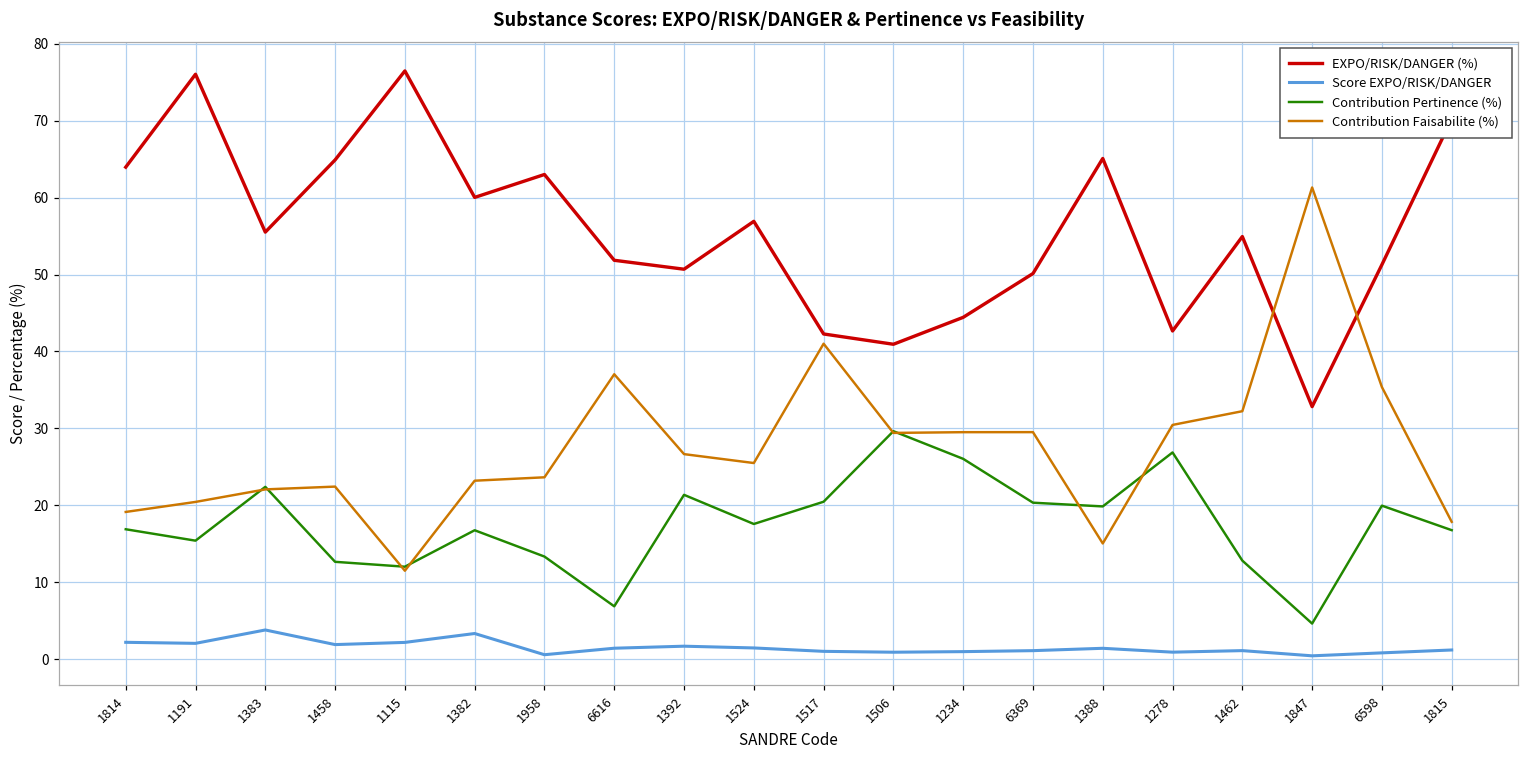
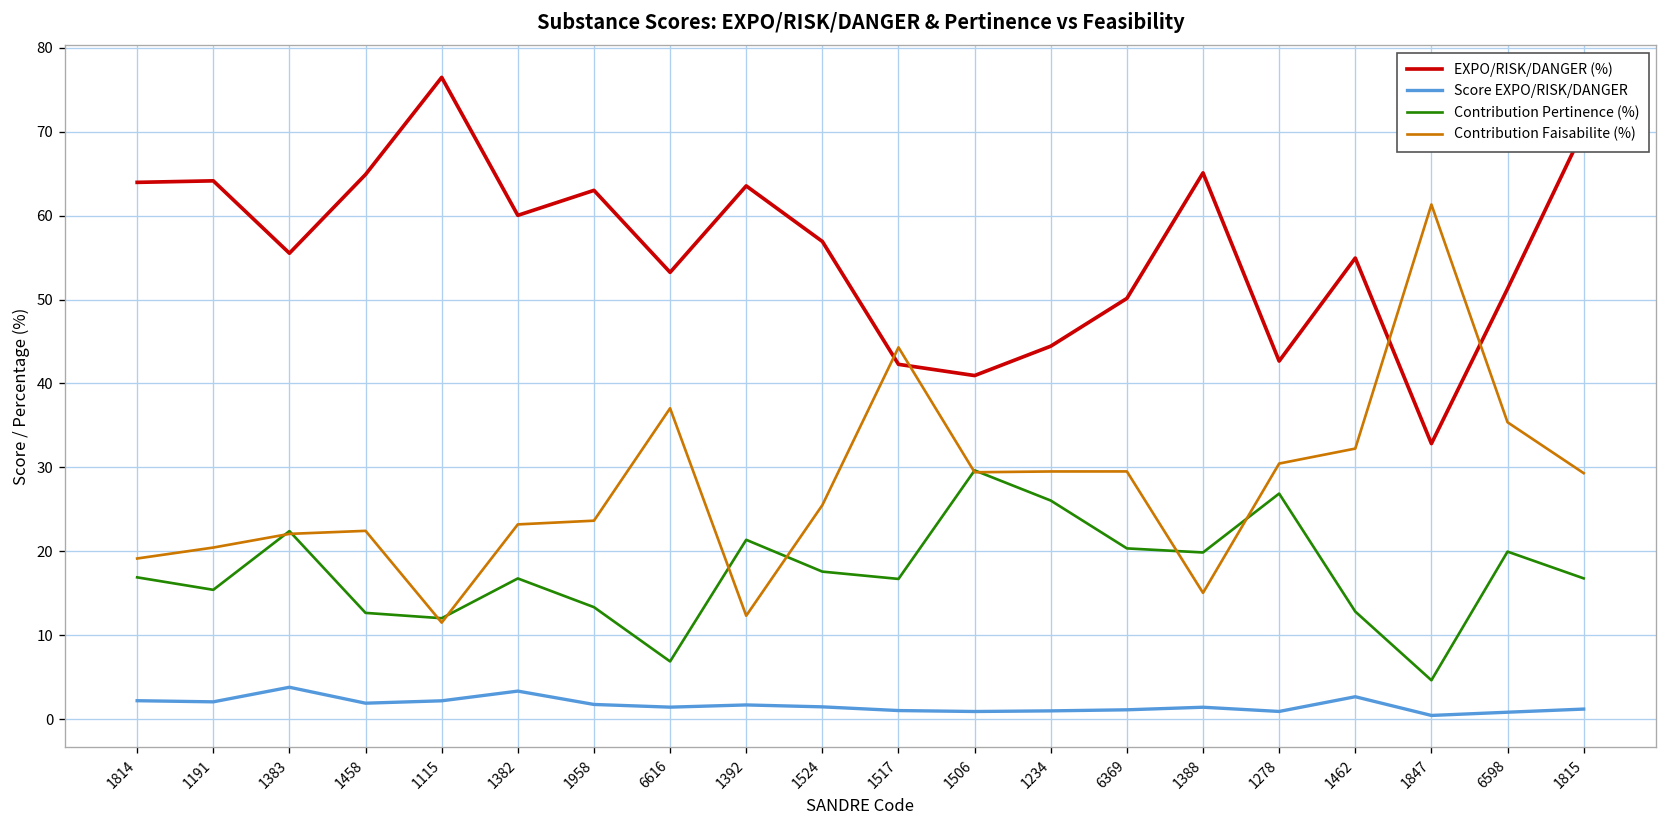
  {
    "EXPO/RISK/DANGER (%)": {
      "1814": 64,
-     "1191": 76,
+     "1191": 64,
      "1383": 56,
      "1458": 65,
      "1115": 76,
      "1382": 60,
      "1958": 63,
-     "6616": 52,
-     "1392": 51,
+     "6616": 53,
+     "1392": 64,
      "1524": 57,
      "1517": 42,
      "1506": 41,
      "1234": 44,
      "6369": 50,
      "1388": 65,
      "1278": 43,
      "1462": 55,
      "1847": 33,
      "6598": 51
    },
    "Score EXPO/RISK/DANGER": {
      "1814": 2,
      "1191": 2,
      "1383": 4,
      "1458": 2,
      "1115": 2,
      "1382": 3,
-     "1958": 1,
+     "1958": 2,
      "6616": 1,
      "1392": 2,
      "1524": 1,
      "1517": 1,
      "1506": 1,
      "1234": 1,
      "6369": 1,
      "1388": 1,
      "1278": 1,
-     "1462": 1,
+     "1462": 3,
      "1847": 0,
      "6598": 1,
      "1815": 1
    },
    "Contribution Pertinence (%)": {
      "1814": 17,
      "1191": 15,
      "1458": 13,
      "1115": 12,
      "1382": 17,
      "1958": 13,
      "6616": 7,
      "1392": 21,
      "1524": 18,
-     "1517": 20,
+     "1517": 17,
      "1234": 26,
      "6369": 20,
      "1388": 20,
      "1278": 27,
      "1462": 13,
      "1847": 5,
      "6598": 20,
      "1815": 17
    },
    "Contribution Faisabilite (%)": {
      "1814": 19,
      "1191": 20,
      "1458": 22,
      "1115": 12,
      "1382": 23,
      "1958": 24,
      "6616": 37,
-     "1392": 27,
+     "1392": 12,
      "1524": 26,
-     "1517": 41,
+     "1517": 44,
      "1234": 30,
      "6369": 30,
      "1388": 15,
      "1278": 30,
      "1462": 32,
      "1847": 61,
      "6598": 35,
-     "1815": 18
+     "1815": 29
    }
  }
